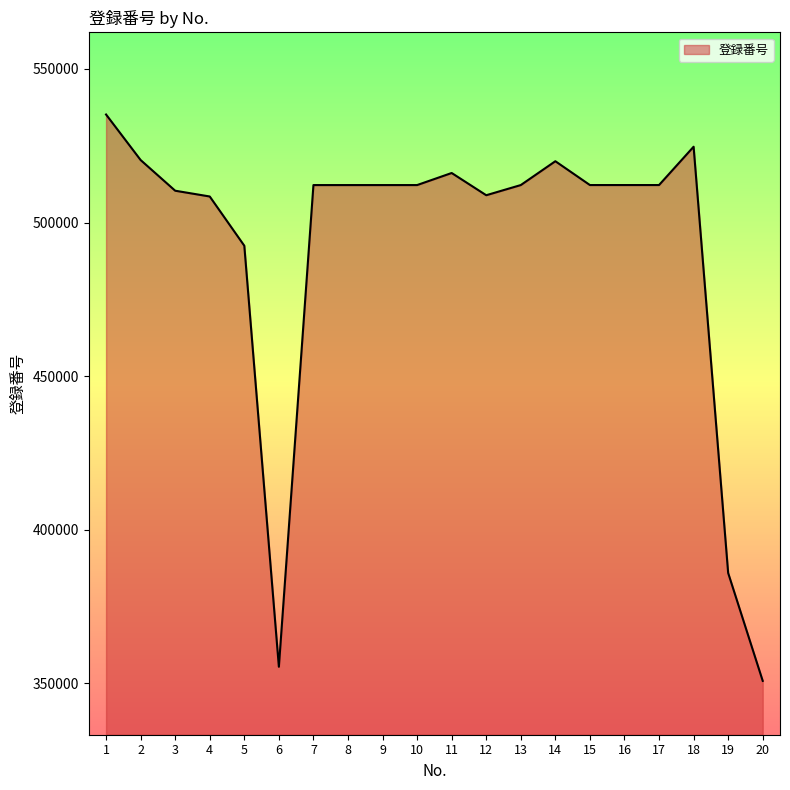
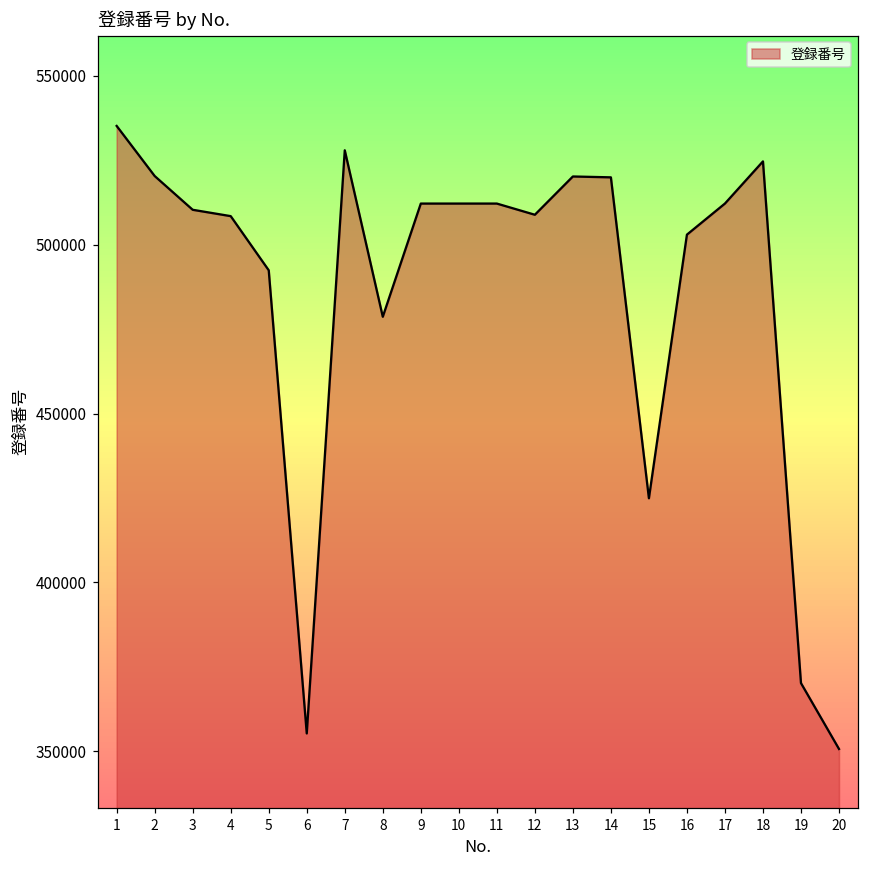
  {
    "1": 535000,
    "2": 520000,
    "3": 510000,
    "4": 508000,
    "5": 492000,
    "6": 355000,
-   "7": 512000,
-   "8": 512000,
+   "7": 528000,
+   "8": 479000,
    "9": 512000,
    "10": 512000,
-   "11": 516000,
+   "11": 512000,
    "12": 509000,
-   "13": 512000,
+   "13": 520000,
    "14": 520000,
-   "15": 512000,
-   "16": 512000,
+   "15": 425000,
+   "16": 503000,
    "17": 512000,
    "18": 525000,
-   "19": 386000,
+   "19": 370000,
    "20": 351000
  }
